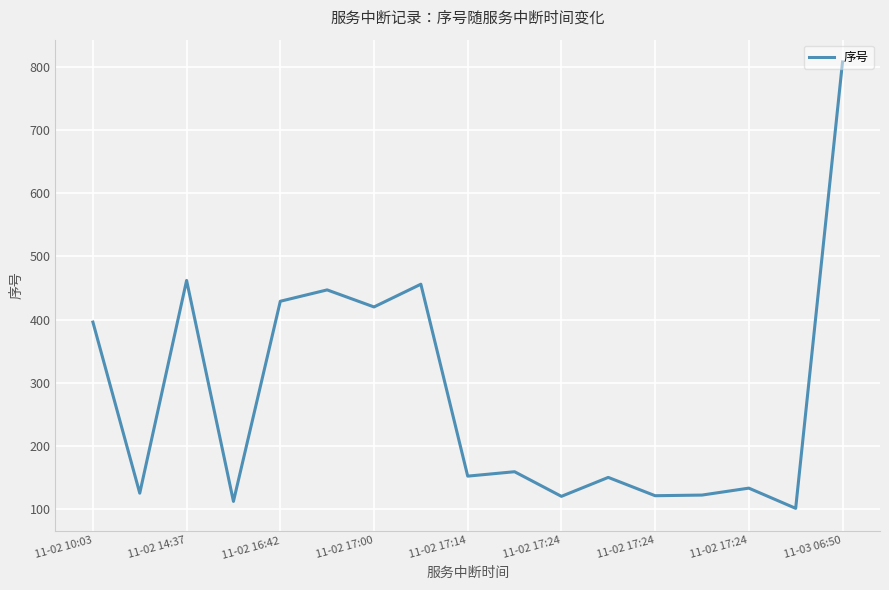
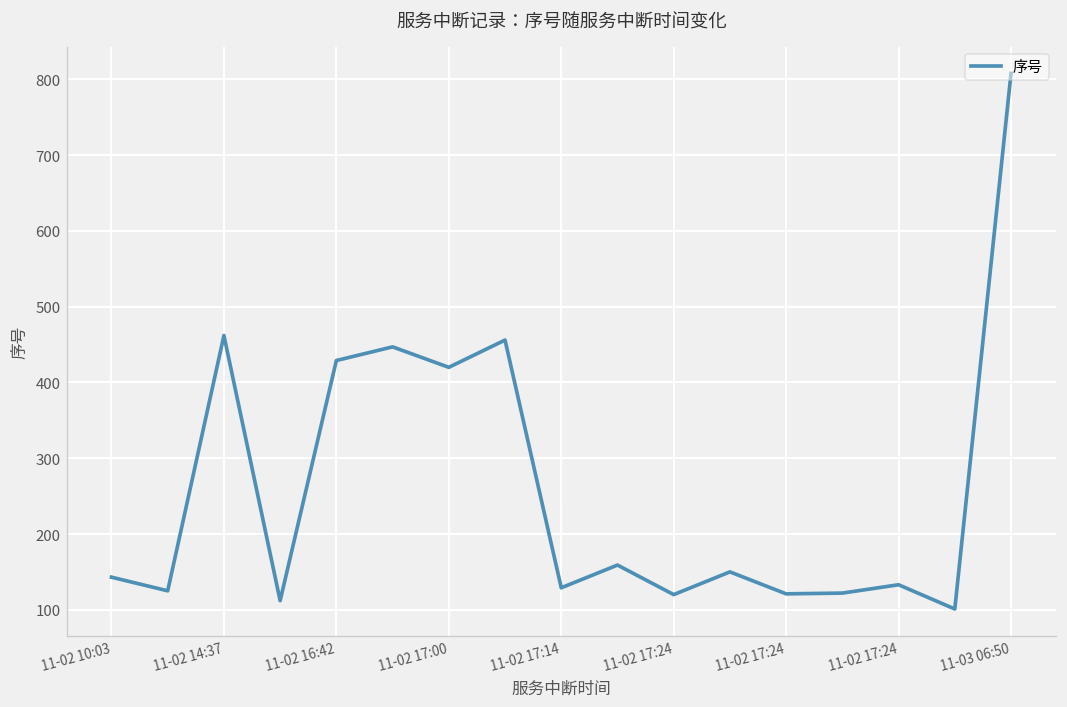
  {
-   "11-02 10:03": 400,
+   "11-02 10:03": 140,
    "11-02 14:37": 460,
    "11-02 16:42": 430,
    "11-02 17:00": 420,
-   "11-02 17:14": 150
+   "11-02 17:14": 130
  }
